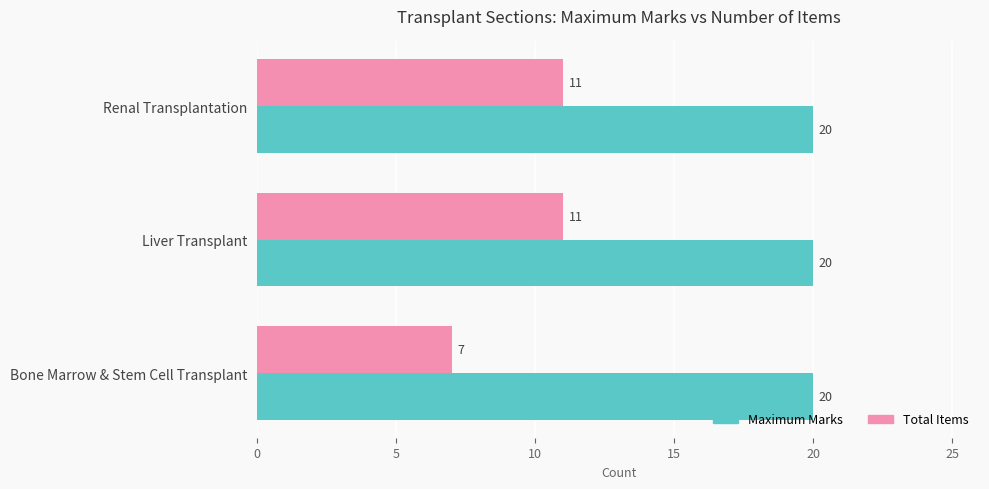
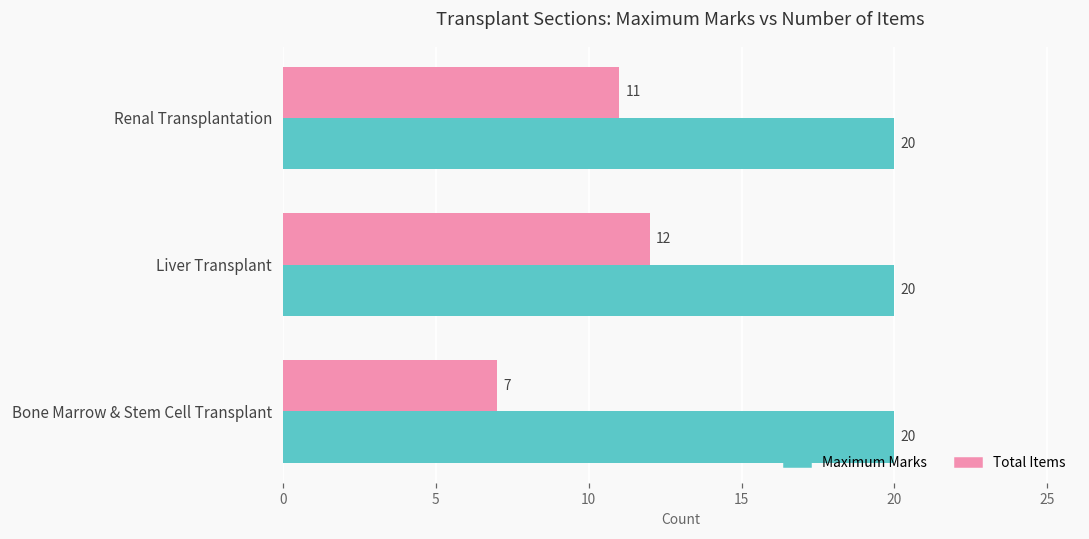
  {
    "Maximum Marks": {
      "Renal Transplantation": 20,
      "Liver Transplant": 20,
      "Bone Marrow & Stem Cell Transplant": 20
    },
    "Total Items": {
      "Renal Transplantation": 11,
-     "Liver Transplant": 11,
+     "Liver Transplant": 12,
      "Bone Marrow & Stem Cell Transplant": 7
    }
  }
